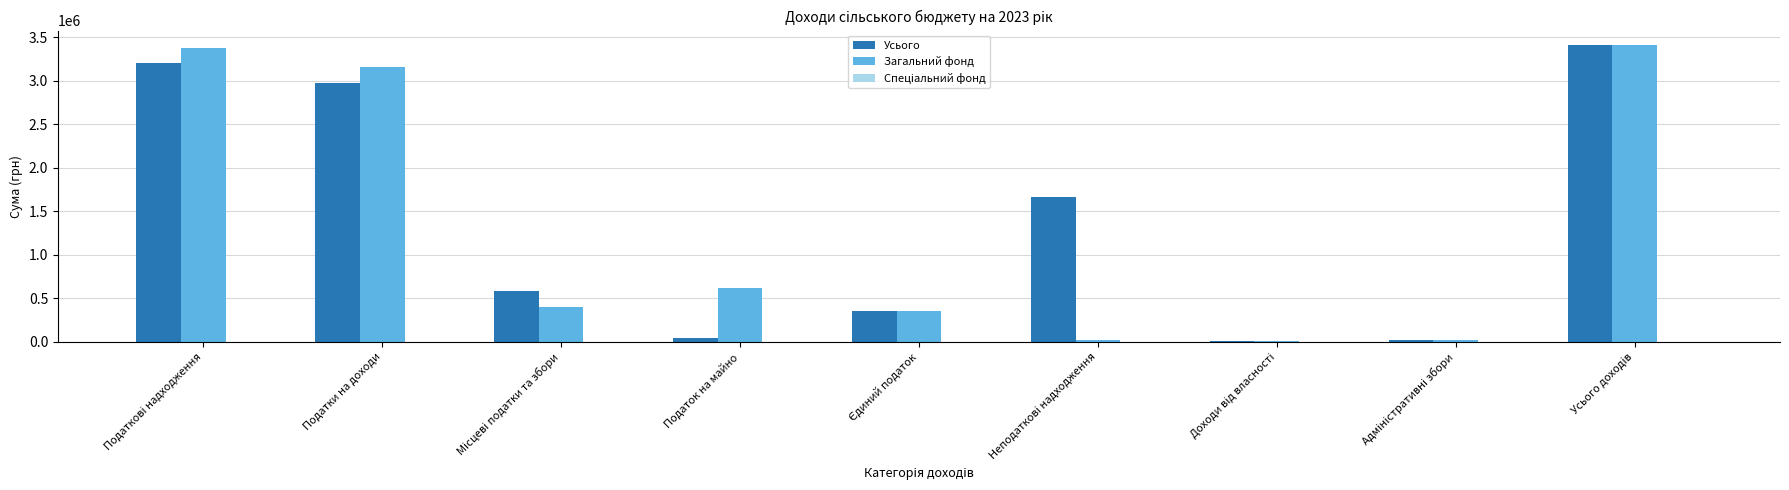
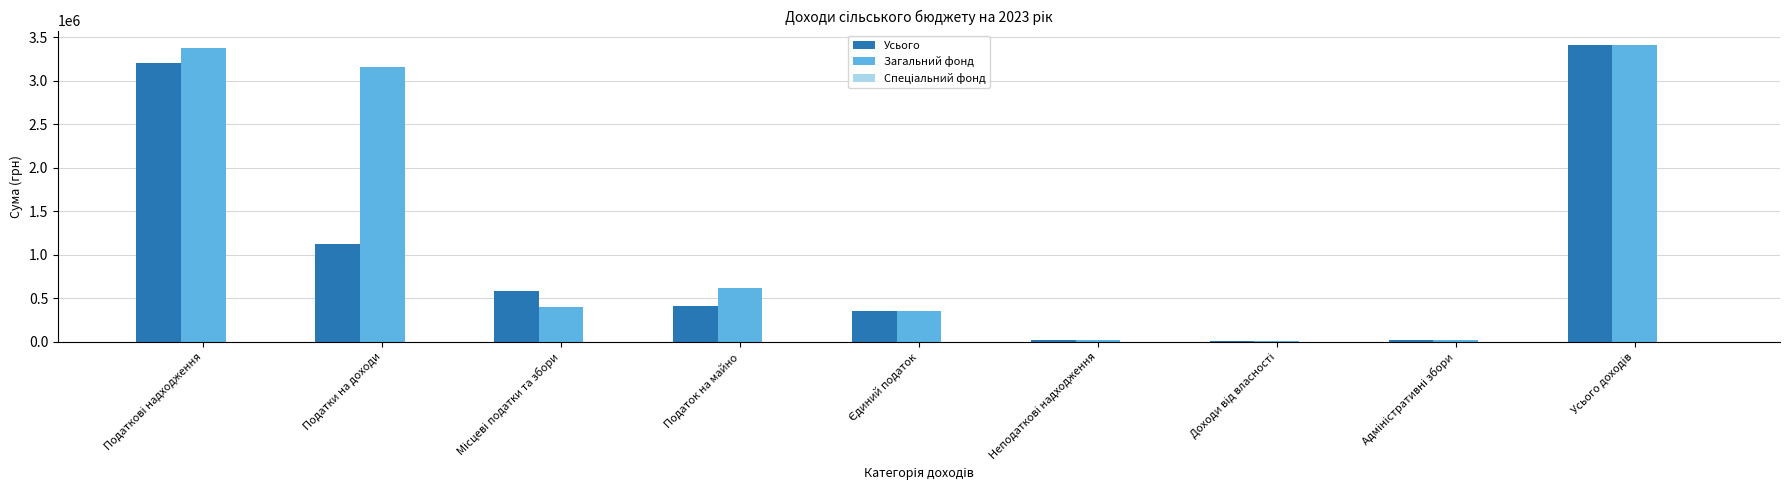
  {
    "Усього": {
      "Податкові надходження": 3200000,
-     "Податки на доходи": 3000000,
+     "Податки на доходи": 1100000,
      "Місцеві податки та збори": 600000,
-     "Податок на майно": 0,
+     "Податок на майно": 400000,
      "Єдиний податок": 400000,
-     "Неподаткові надходження": 1700000,
+     "Неподаткові надходження": 0,
      "Усього доходів": 3400000
    },
    "Загальний фонд": {
      "Податкові надходження": 3400000,
      "Податки на доходи": 3200000,
      "Місцеві податки та збори": 400000,
      "Податок на майно": 600000,
      "Єдиний податок": 400000,
      "Усього доходів": 3400000
    },
    "Спеціальний фонд": {
      "Податки на доходи": 0,
      "Місцеві податки та збори": 0,
      "Податок на майно": 0,
      "Єдиний податок": 0,
      "Неподаткові надходження": 0,
      "Доходи від власності": 0,
      "Адміністративні збори": 0
    }
  }
